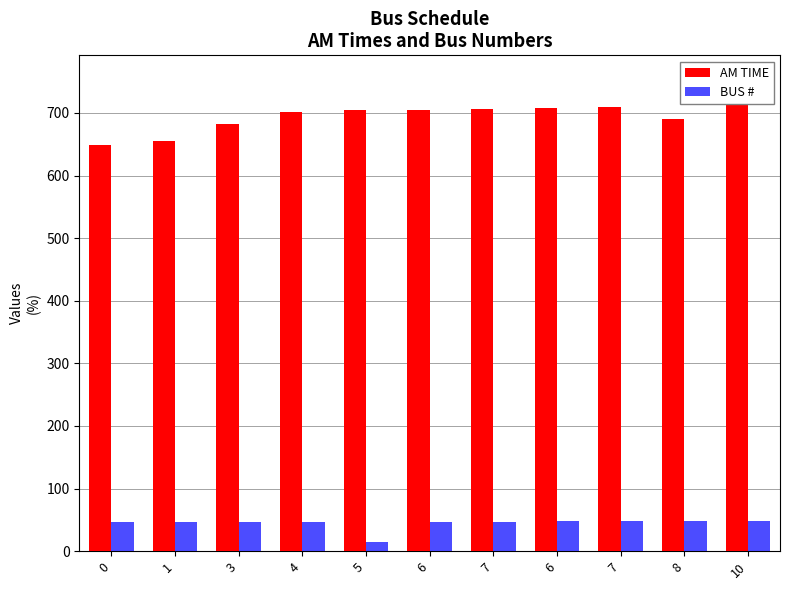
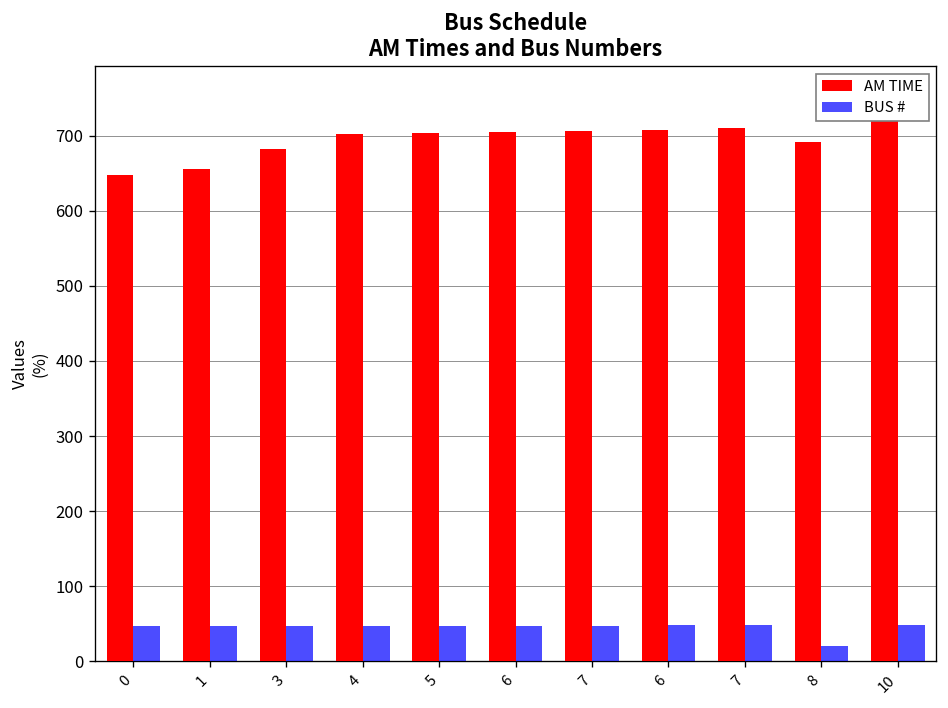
  {
    "AM TIME": {
      "0": 650,
      "1": 660,
      "3": 680,
      "4": 700,
      "5": 700,
      "8": 690
    },
    "BUS #": {
      "0": 50,
      "1": 50,
      "3": 50,
      "4": 50,
-     "5": 20,
-     "8": 50,
+     "5": 50,
+     "8": 20,
      "10": 50
    }
  }
